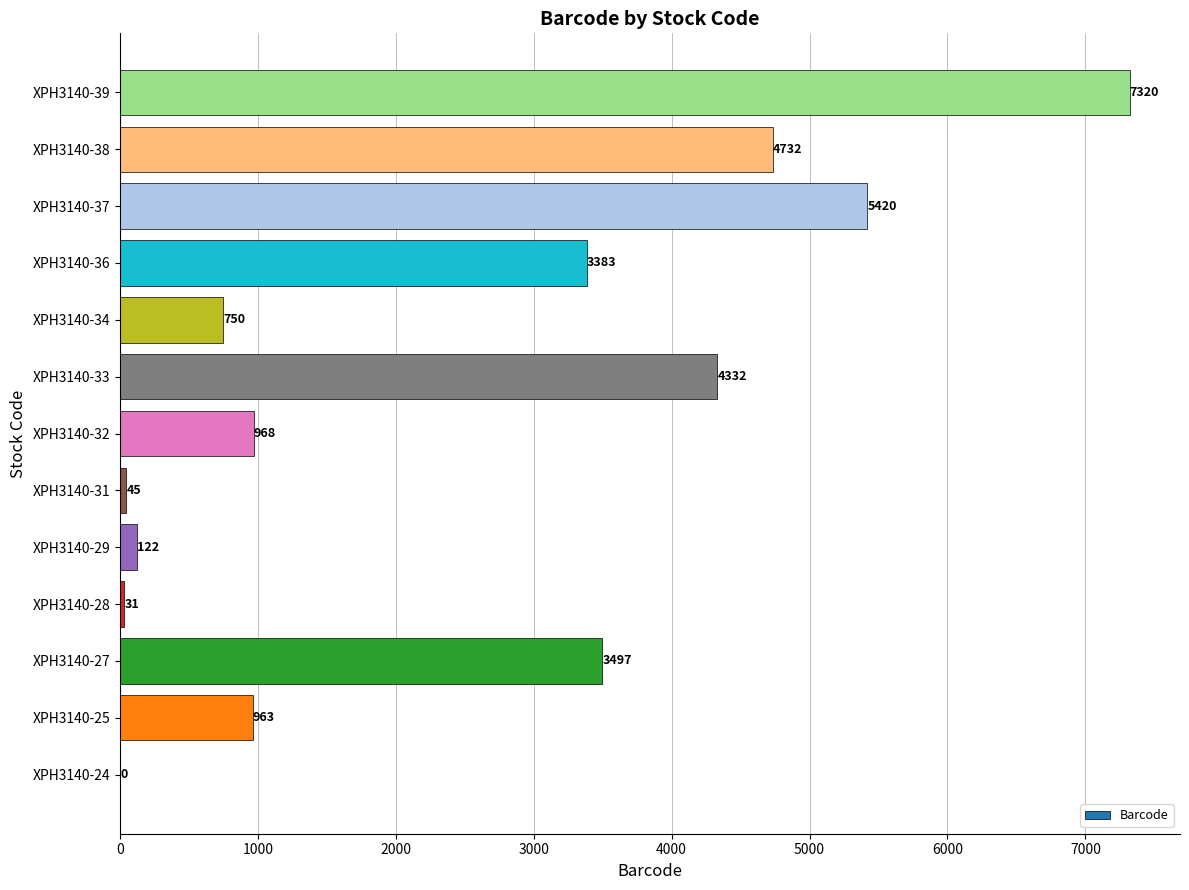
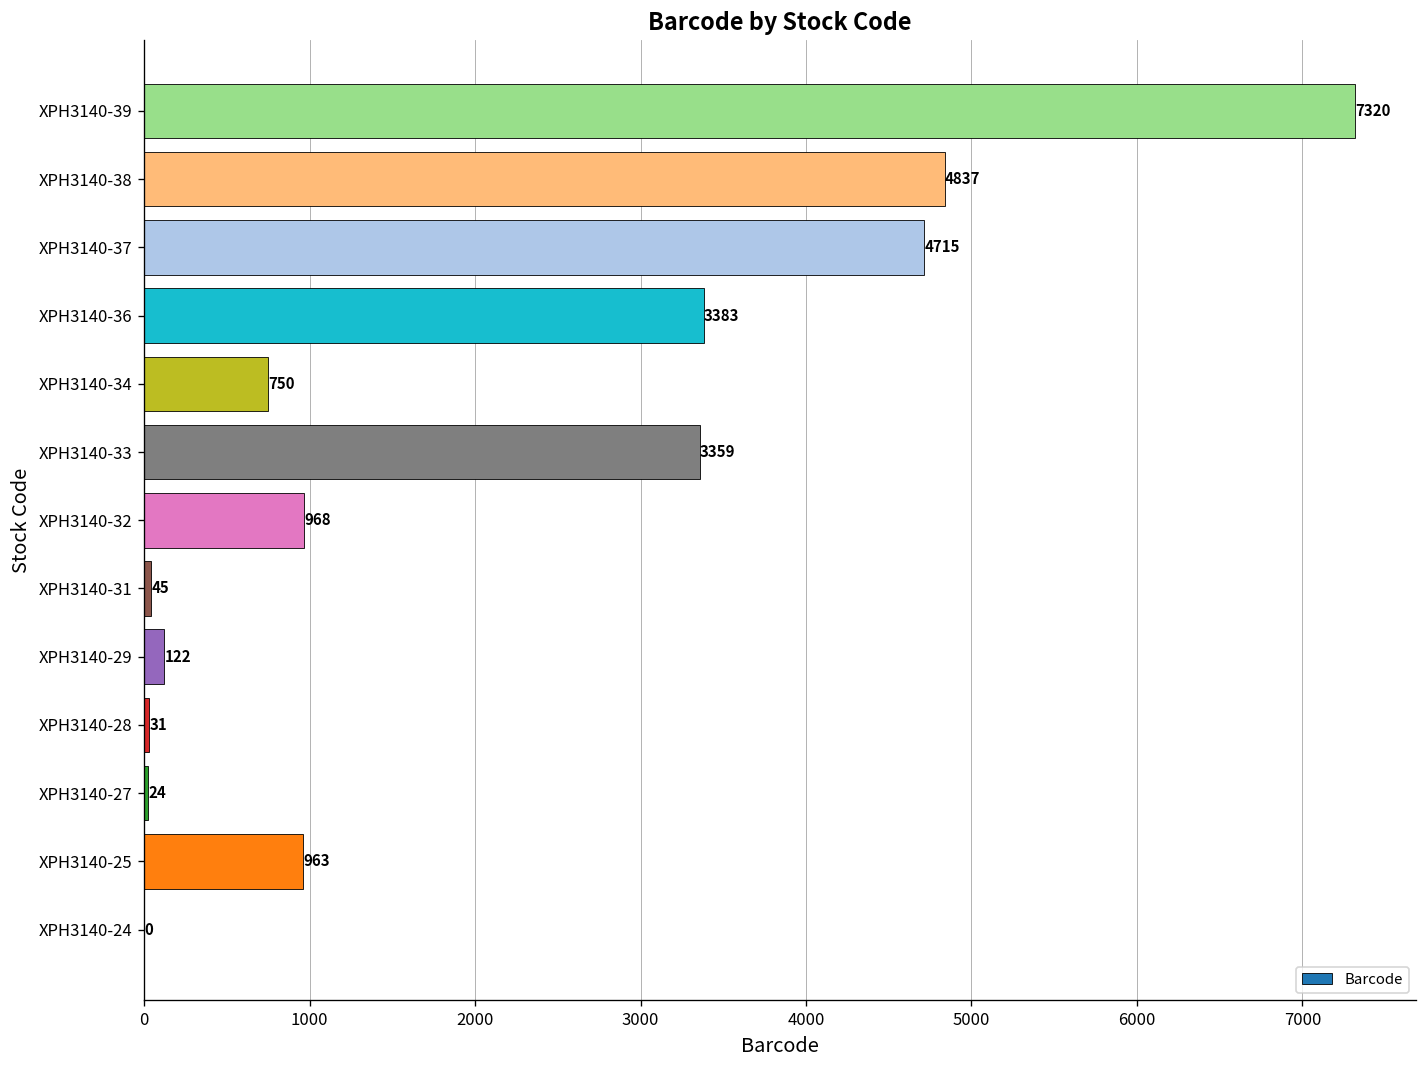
  {
    "XPH3140-39": 7320,
-   "XPH3140-38": 4732,
-   "XPH3140-37": 5420,
+   "XPH3140-38": 4837,
+   "XPH3140-37": 4715,
    "XPH3140-36": 3383,
    "XPH3140-34": 750,
-   "XPH3140-33": 4332,
+   "XPH3140-33": 3359,
    "XPH3140-32": 968,
    "XPH3140-31": 45,
    "XPH3140-29": 122,
    "XPH3140-28": 31,
-   "XPH3140-27": 3497,
+   "XPH3140-27": 24,
    "XPH3140-25": 963,
    "XPH3140-24": 0
  }
